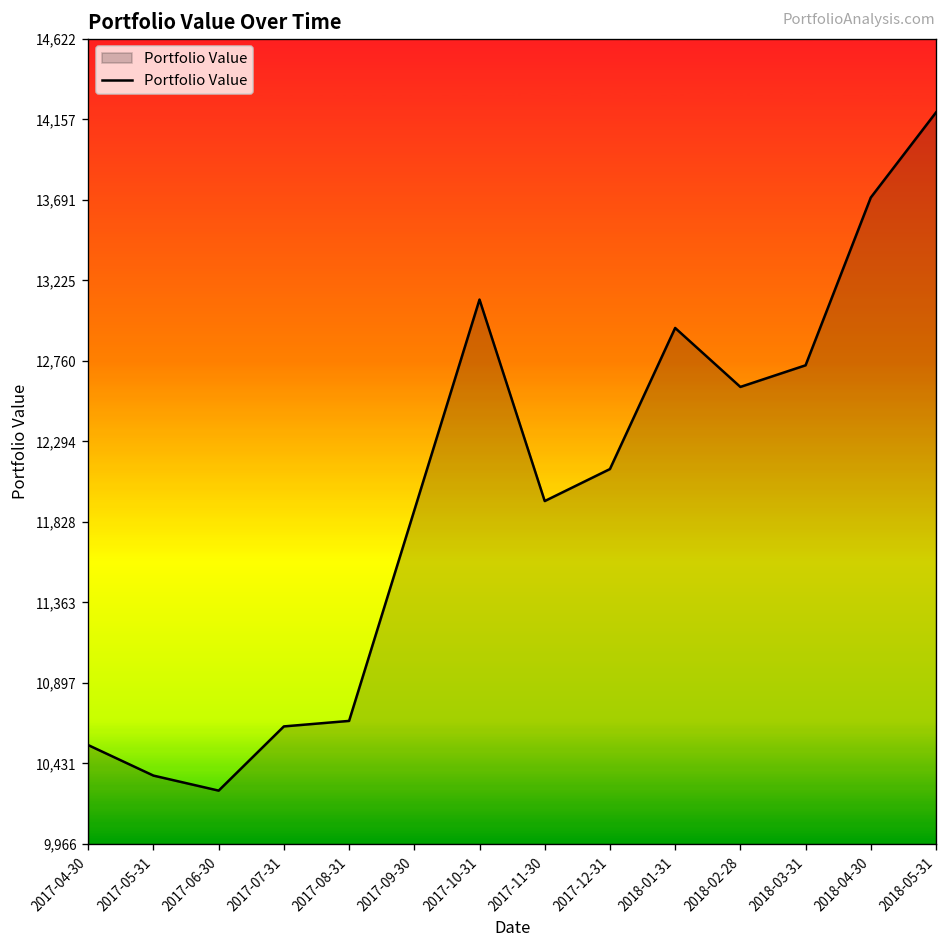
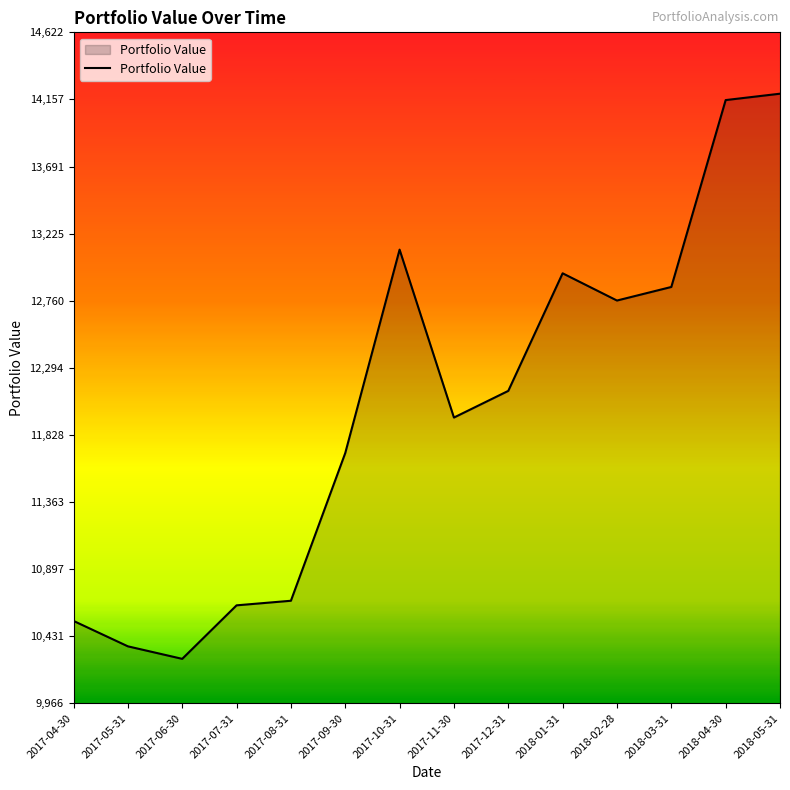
  {
    "2017-04-30": "10,540",
    "2017-05-31": "10,360",
    "2017-06-30": "10,270",
    "2017-07-31": "10,650",
    "2017-08-31": "10,680",
-   "2017-09-30": "11,890",
+   "2017-09-30": "11,700",
    "2017-10-31": "13,110",
    "2017-11-30": "11,950",
    "2017-12-31": "12,130",
    "2018-01-31": "12,950",
-   "2018-02-28": "12,610",
-   "2018-03-31": "12,730",
-   "2018-04-30": "13,700",
+   "2018-02-28": "12,760",
+   "2018-03-31": "12,860",
+   "2018-04-30": "14,150",
    "2018-05-31": "14,200"
  }
